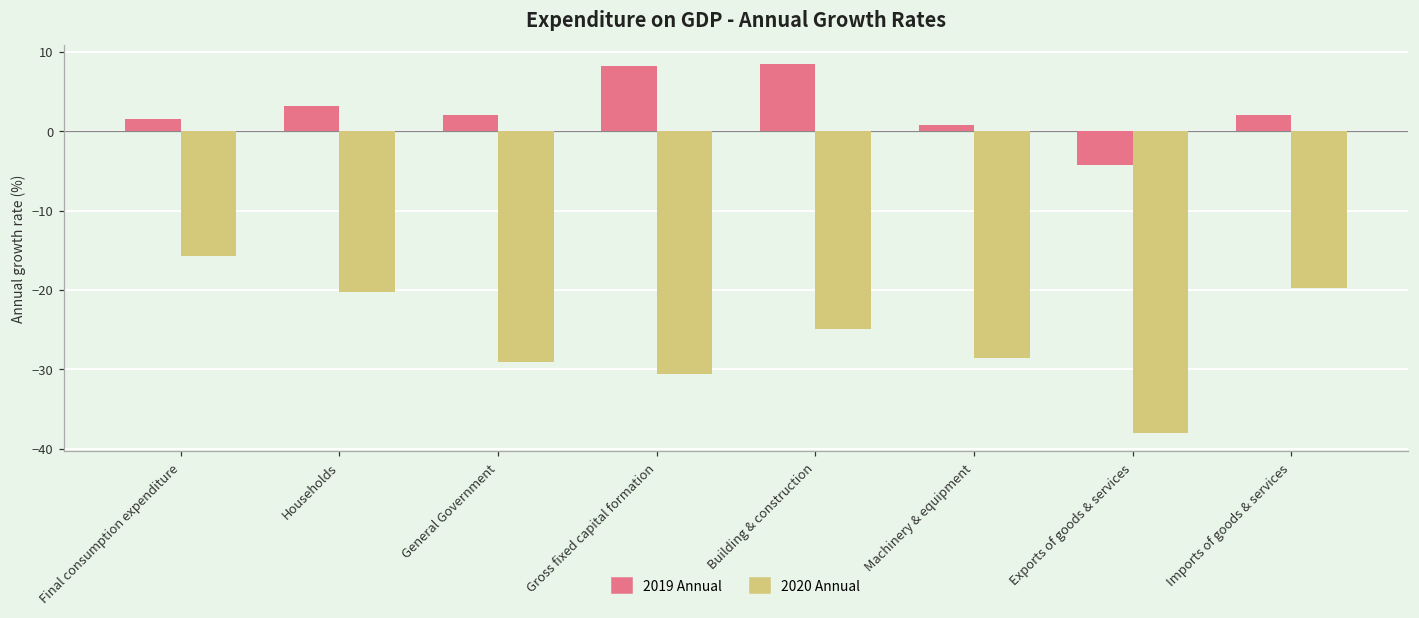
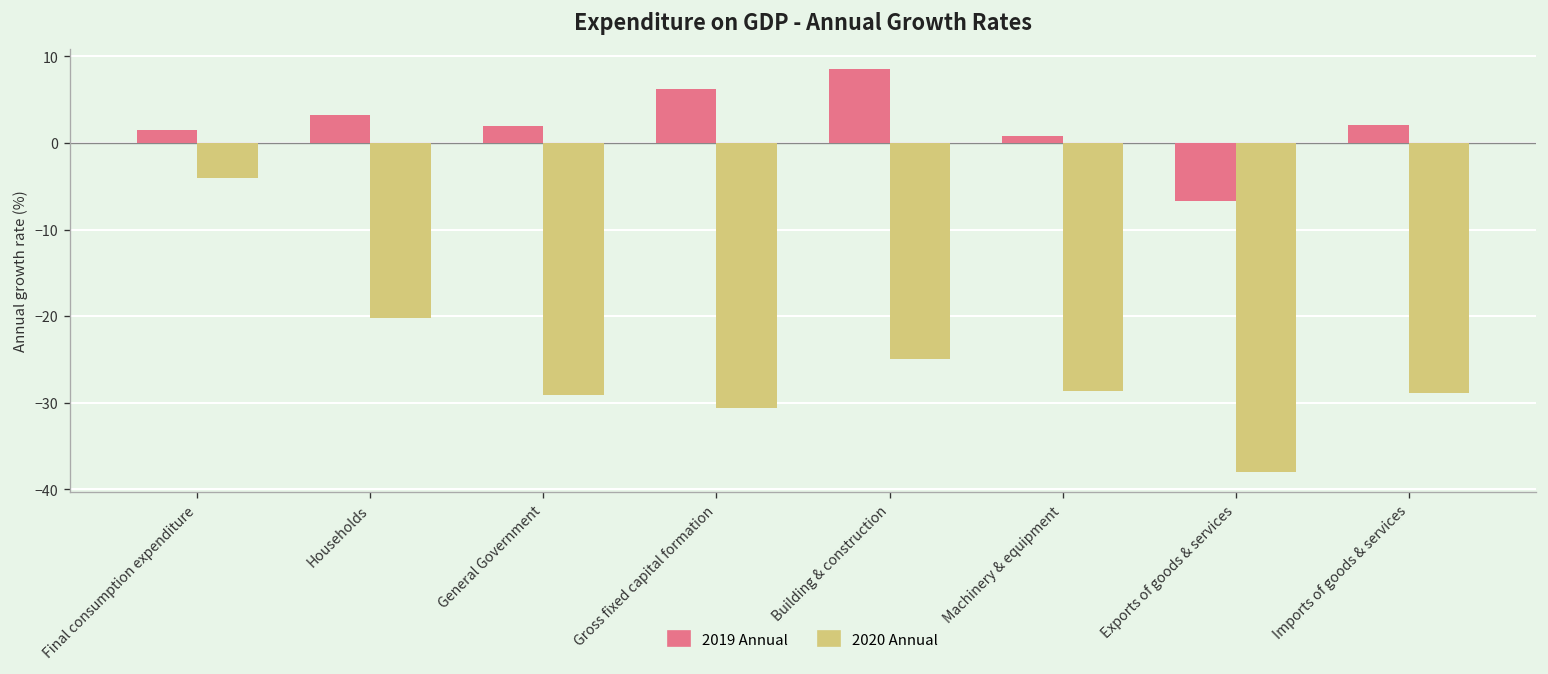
  {
    "2019 Annual": {
      "Final consumption expenditure": 2,
      "Households": 3,
      "General Government": 2,
-     "Gross fixed capital formation": 8,
+     "Gross fixed capital formation": 6,
      "Building & construction": 9,
      "Machinery & equipment": 1,
-     "Exports of goods & services": -4,
+     "Exports of goods & services": -7,
      "Imports of goods & services": 2
    },
    "2020 Annual": {
-     "Final consumption expenditure": -16,
+     "Final consumption expenditure": -4,
      "Households": -20,
      "General Government": -29,
      "Gross fixed capital formation": -31,
      "Building & construction": -25,
      "Machinery & equipment": -29,
      "Exports of goods & services": -38,
-     "Imports of goods & services": -20
+     "Imports of goods & services": -29
    }
  }
